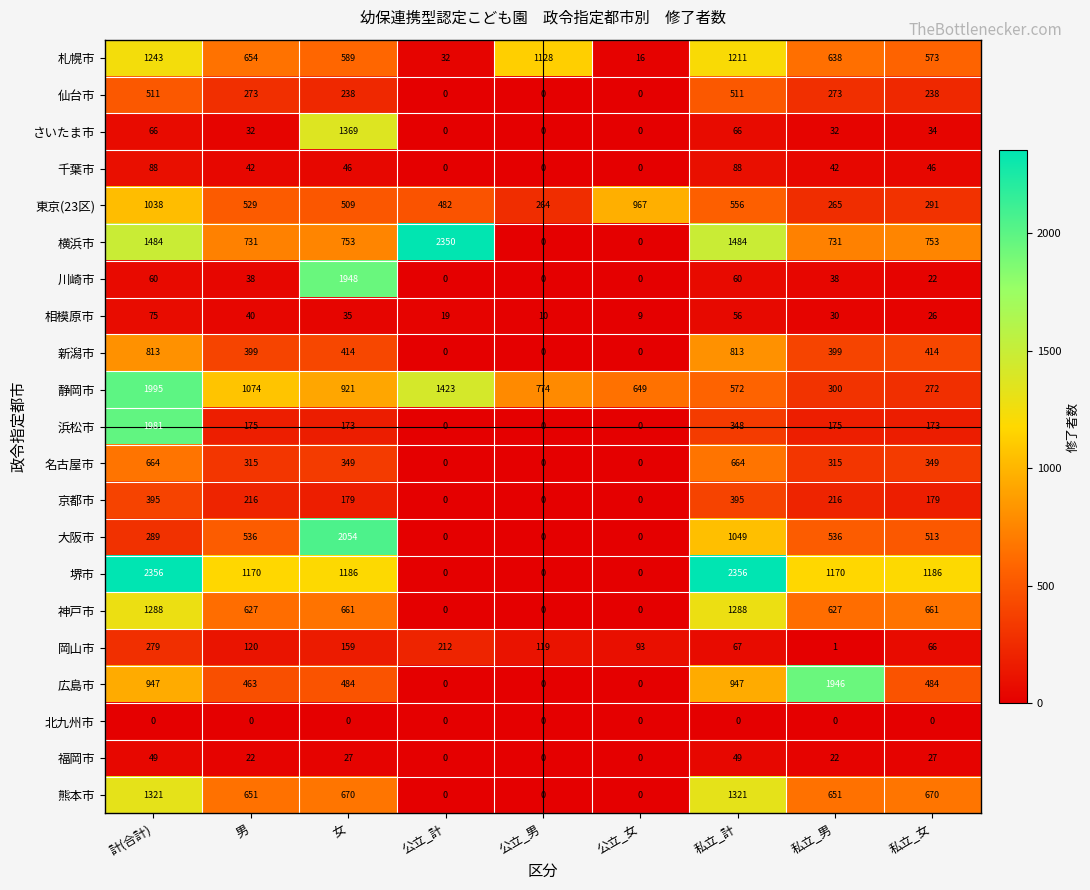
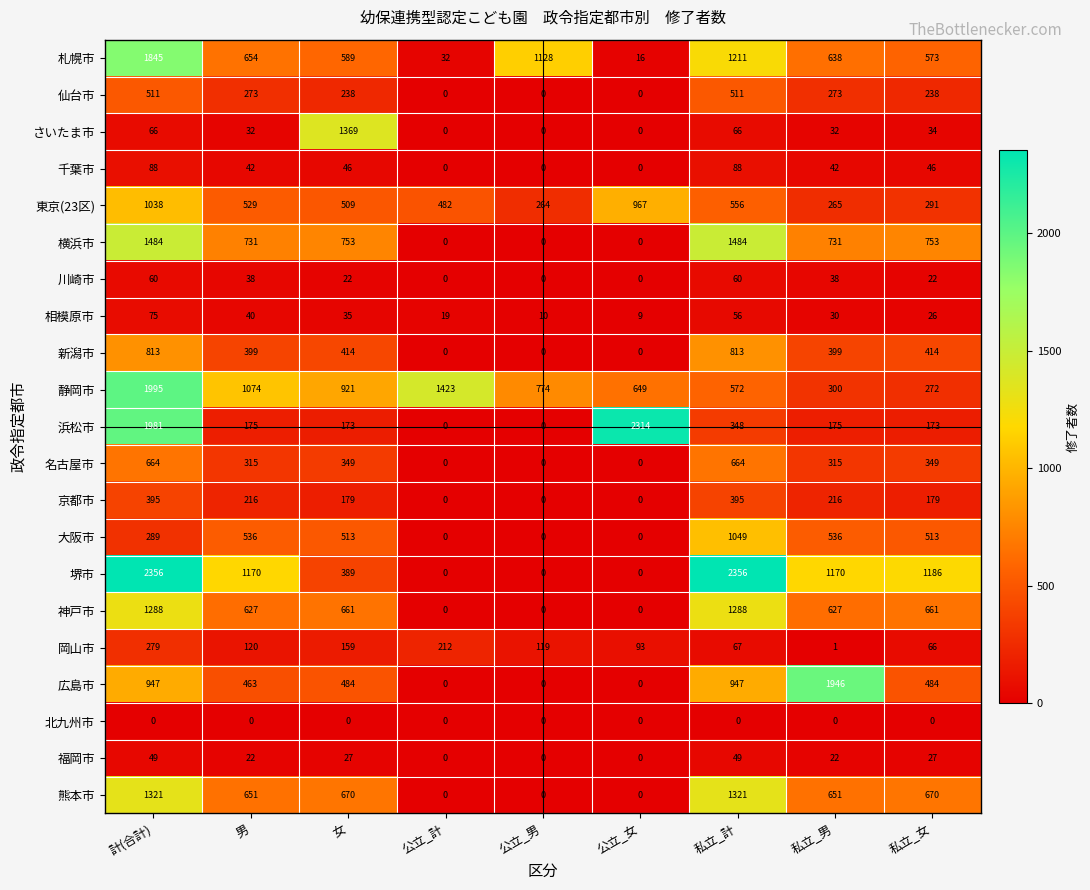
  {
    "札幌市": {
-     "計(合計)": 1243,
+     "計(合計)": 1845,
      "男": 654,
      "女": 589,
      "公立_計": 32,
      "公立_男": 1128,
      "公立_女": 16,
      "私立_計": 1211,
      "私立_男": 638,
      "私立_女": 573
    },
    "仙台市": {
      "計(合計)": 511,
      "男": 273,
      "女": 238,
      "公立_計": 0,
      "公立_男": 0,
      "公立_女": 0,
      "私立_計": 511,
      "私立_男": 273,
      "私立_女": 238
    },
    "さいたま市": {
      "計(合計)": 66,
      "男": 32,
      "女": 1369,
      "公立_計": 0,
      "公立_男": 0,
      "公立_女": 0,
      "私立_計": 66,
      "私立_男": 32,
      "私立_女": 34
    },
    "千葉市": {
      "計(合計)": 88,
      "男": 42,
      "女": 46,
      "公立_計": 0,
      "公立_男": 0,
      "公立_女": 0,
      "私立_計": 88,
      "私立_男": 42,
      "私立_女": 46
    },
    "東京(23区)": {
      "計(合計)": 1038,
      "男": 529,
      "女": 509,
      "公立_計": 482,
      "公立_男": 264,
      "公立_女": 967,
      "私立_計": 556,
      "私立_男": 265,
      "私立_女": 291
    },
    "横浜市": {
      "計(合計)": 1484,
      "男": 731,
      "女": 753,
-     "公立_計": 2350,
+     "公立_計": 0,
      "公立_男": 0,
      "公立_女": 0,
      "私立_計": 1484,
      "私立_男": 731,
      "私立_女": 753
    },
    "川崎市": {
      "計(合計)": 60,
      "男": 38,
-     "女": 1948,
+     "女": 22,
      "公立_計": 0,
      "公立_男": 0,
      "公立_女": 0,
      "私立_計": 60,
      "私立_男": 38,
      "私立_女": 22
    },
    "相模原市": {
      "計(合計)": 75,
      "男": 40,
      "女": 35,
      "公立_計": 19,
      "公立_男": 10,
      "公立_女": 9,
      "私立_計": 56,
      "私立_男": 30,
      "私立_女": 26
    },
    "新潟市": {
      "計(合計)": 813,
      "男": 399,
      "女": 414,
      "公立_計": 0,
      "公立_男": 0,
      "公立_女": 0,
      "私立_計": 813,
      "私立_男": 399,
      "私立_女": 414
    },
    "静岡市": {
      "計(合計)": 1995,
      "男": 1074,
      "女": 921,
      "公立_計": 1423,
      "公立_男": 774,
      "公立_女": 649,
      "私立_計": 572,
      "私立_男": 300,
      "私立_女": 272
    },
    "浜松市": {
      "計(合計)": 1981,
      "男": 175,
      "女": 173,
      "公立_計": 0,
      "公立_男": 0,
-     "公立_女": 0,
+     "公立_女": 2314,
      "私立_計": 348,
      "私立_男": 175,
      "私立_女": 173
    },
    "名古屋市": {
      "計(合計)": 664,
      "男": 315,
      "女": 349,
      "公立_計": 0,
      "公立_男": 0,
      "公立_女": 0,
      "私立_計": 664,
      "私立_男": 315,
      "私立_女": 349
    },
    "京都市": {
      "計(合計)": 395,
      "男": 216,
      "女": 179,
      "公立_計": 0,
      "公立_男": 0,
      "公立_女": 0,
      "私立_計": 395,
      "私立_男": 216,
      "私立_女": 179
    },
    "大阪市": {
      "計(合計)": 289,
      "男": 536,
-     "女": 2054,
+     "女": 513,
      "公立_計": 0,
      "公立_男": 0,
      "公立_女": 0,
      "私立_計": 1049,
      "私立_男": 536,
      "私立_女": 513
    },
    "堺市": {
      "計(合計)": 2356,
      "男": 1170,
-     "女": 1186,
+     "女": 389,
      "公立_計": 0,
      "公立_男": 0,
      "公立_女": 0,
      "私立_計": 2356,
      "私立_男": 1170,
      "私立_女": 1186
    },
    "神戸市": {
      "計(合計)": 1288,
      "男": 627,
      "女": 661,
      "公立_計": 0,
      "公立_男": 0,
      "公立_女": 0,
      "私立_計": 1288,
      "私立_男": 627,
      "私立_女": 661
    },
    "岡山市": {
      "計(合計)": 279,
      "男": 120,
      "女": 159,
      "公立_計": 212,
      "公立_男": 119,
      "公立_女": 93,
      "私立_計": 67,
      "私立_男": 1,
      "私立_女": 66
    },
    "広島市": {
      "計(合計)": 947,
      "男": 463,
      "女": 484,
      "公立_計": 0,
      "公立_男": 0,
      "公立_女": 0,
      "私立_計": 947,
      "私立_男": 1946,
      "私立_女": 484
    },
    "北九州市": {
      "計(合計)": 0,
      "男": 0,
      "女": 0,
      "公立_計": 0,
      "公立_男": 0,
      "公立_女": 0,
      "私立_計": 0,
      "私立_男": 0,
      "私立_女": 0
    },
    "福岡市": {
      "計(合計)": 49,
      "男": 22,
      "女": 27,
      "公立_計": 0,
      "公立_男": 0,
      "公立_女": 0,
      "私立_計": 49,
      "私立_男": 22,
      "私立_女": 27
    },
    "熊本市": {
      "計(合計)": 1321,
      "男": 651,
      "女": 670,
      "公立_計": 0,
      "公立_男": 0,
      "公立_女": 0,
      "私立_計": 1321,
      "私立_男": 651,
      "私立_女": 670
    }
  }
